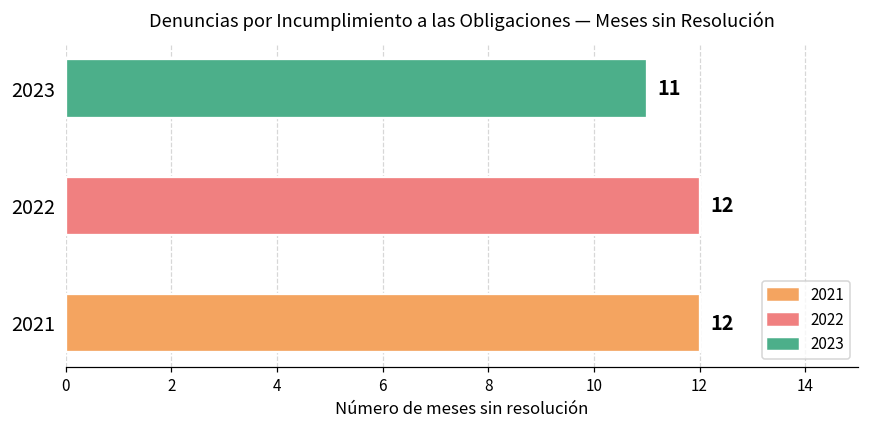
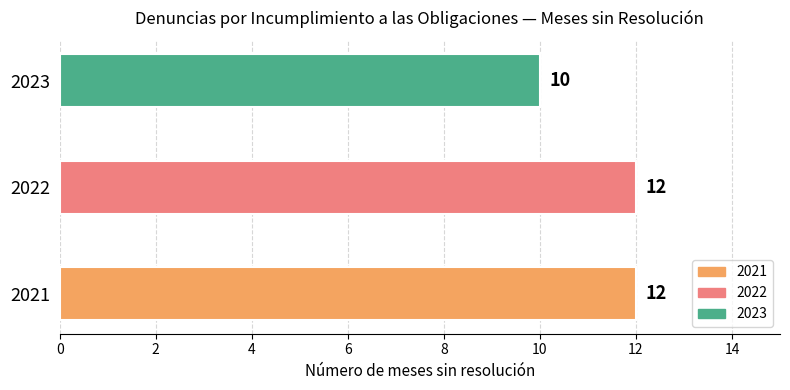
  {
-   "2023": 11,
+   "2023": 10,
    "2022": 12,
    "2021": 12
  }
